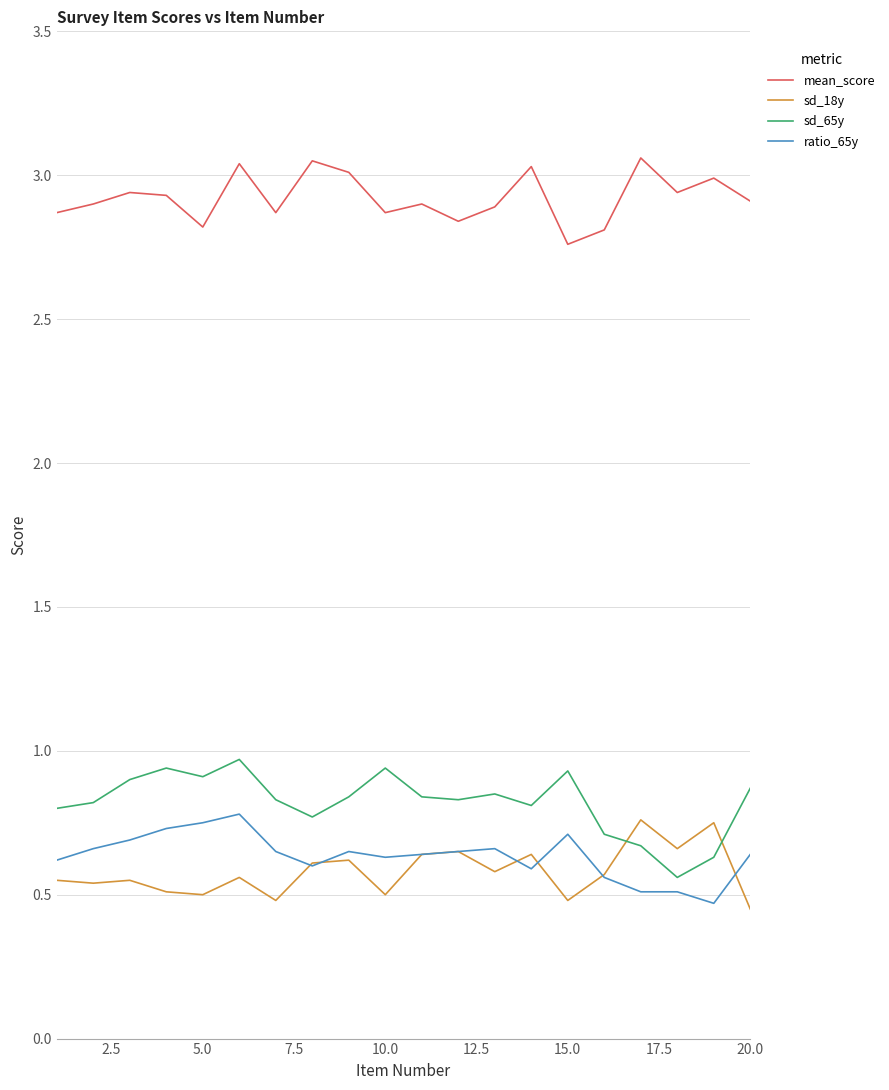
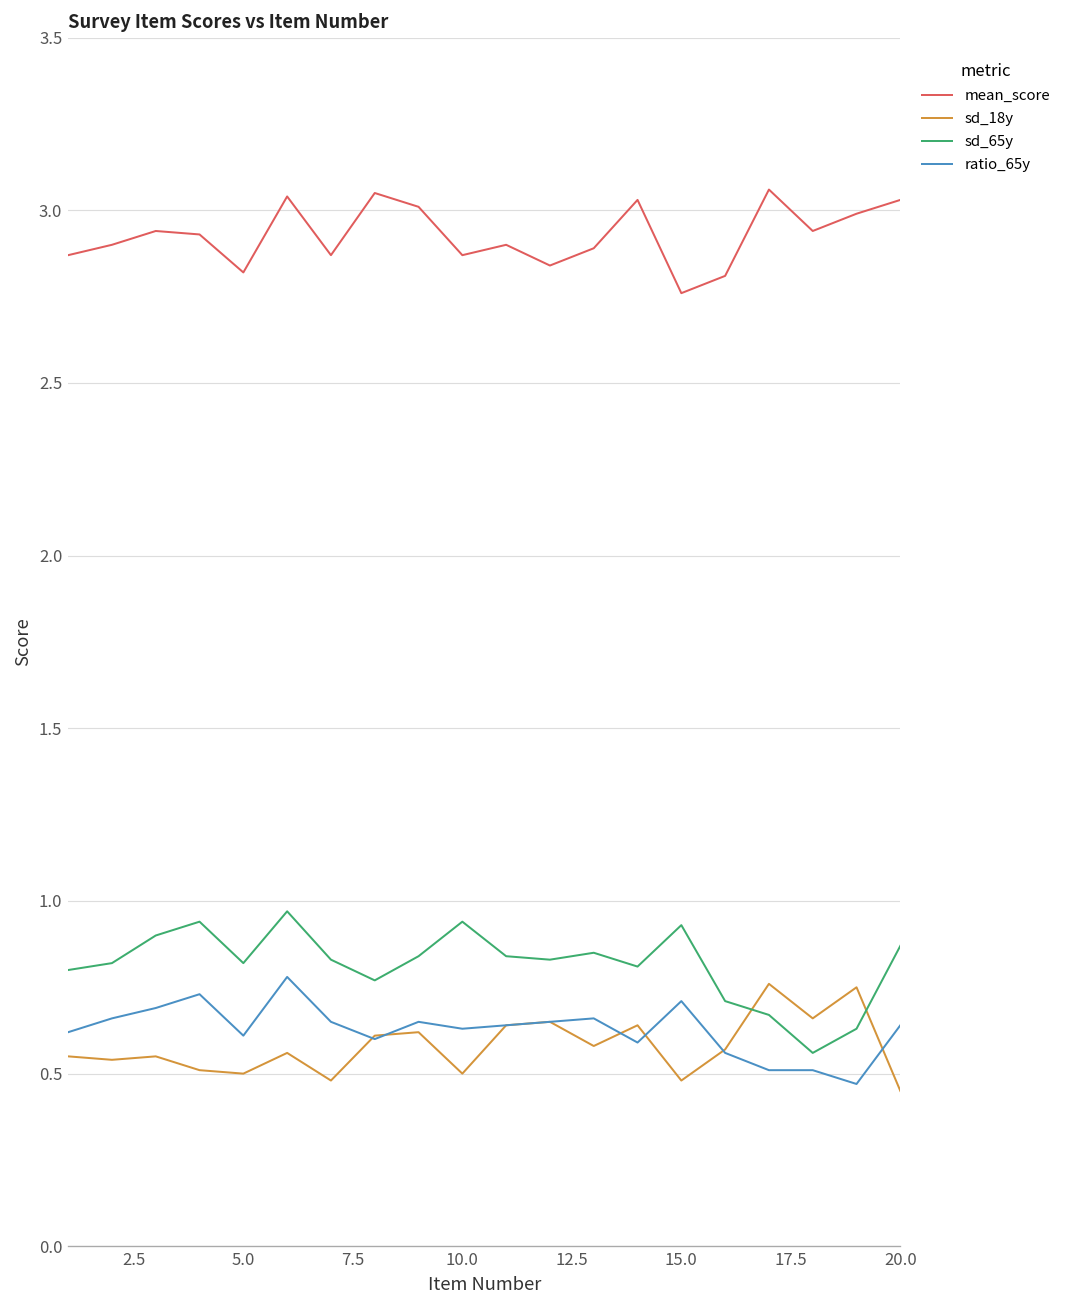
  {
    "mean_score": {
      "5.0": 2.82,
      "10.0": 2.87,
      "15.0": 2.76,
-     "20.0": 2.91
+     "20.0": 3.03
    },
    "sd_18y": {
      "5.0": 0.50,
      "10.0": 0.50,
      "15.0": 0.48,
      "20.0": 0.45
    },
    "sd_65y": {
-     "5.0": 0.91,
+     "5.0": 0.82,
      "10.0": 0.94,
      "15.0": 0.93,
      "20.0": 0.87
    },
    "ratio_65y": {
-     "5.0": 0.75,
+     "5.0": 0.61,
      "10.0": 0.63,
      "15.0": 0.71,
      "20.0": 0.64
    }
  }
